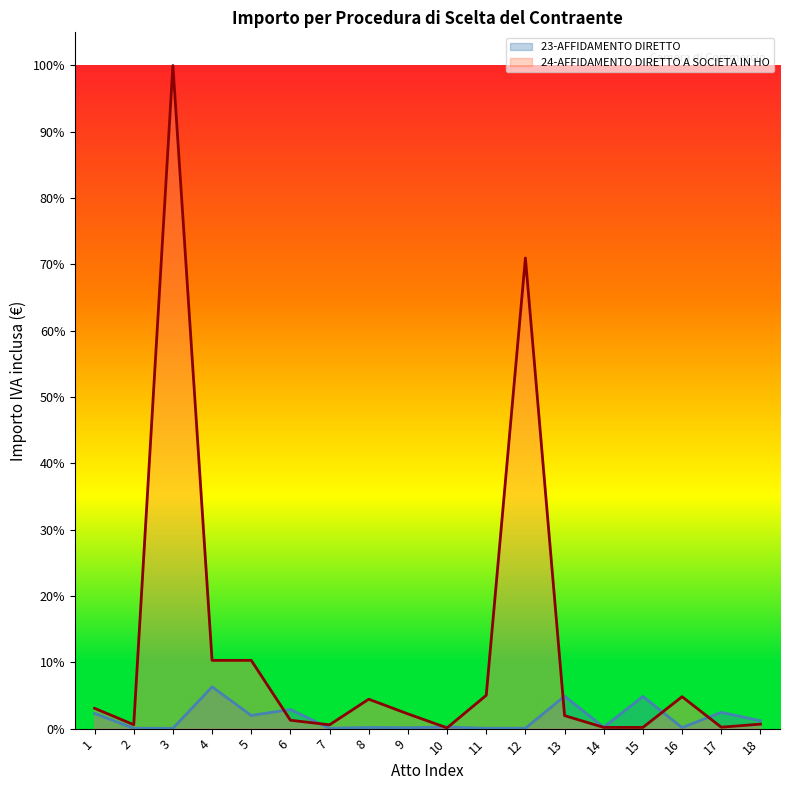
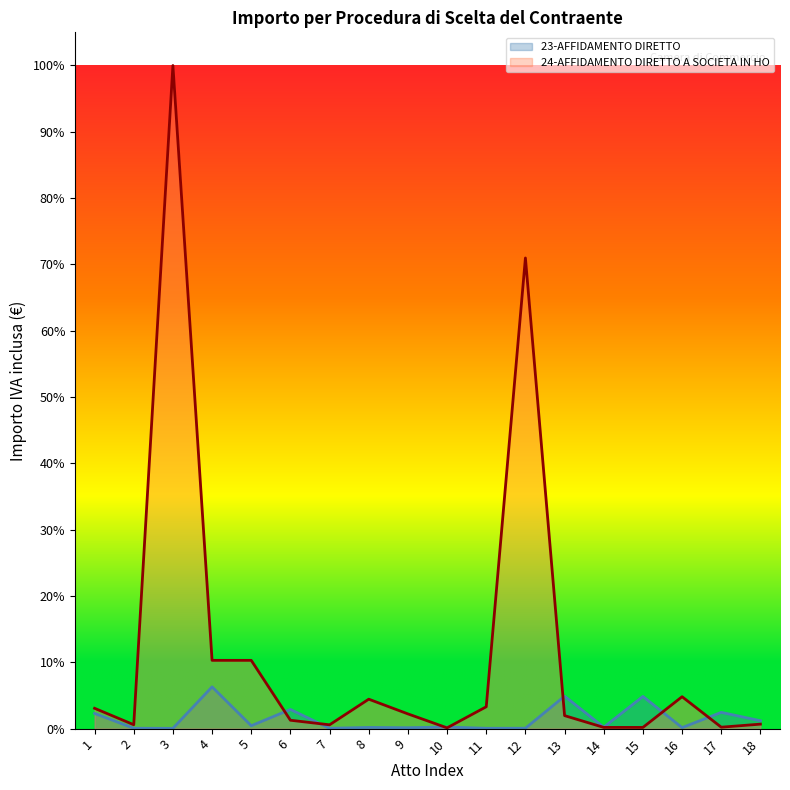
  {
    "23-AFFIDAMENTO DIRETTO": {
      "1": "2%",
      "2": "0%",
      "3": "0%",
      "4": "6%",
-     "5": "2%",
+     "5": "0%",
      "6": "3%",
      "7": "0%",
      "8": "0%",
      "9": "0%",
      "11": "0%",
      "12": "0%",
      "13": "5%",
      "15": "5%",
      "16": "0%",
      "17": "2%",
      "18": "1%"
    },
    "24-AFFIDAMENTO DIRETTO A SOCIETA IN HO": {
      "1": "3%",
      "2": "1%",
      "3": "100%",
      "4": "10%",
      "5": "10%",
      "6": "1%",
      "7": "1%",
      "8": "4%",
      "9": "2%",
-     "11": "5%",
+     "11": "3%",
      "12": "71%",
      "13": "2%",
      "15": "0%",
      "16": "5%",
      "17": "0%",
      "18": "1%"
    }
  }
